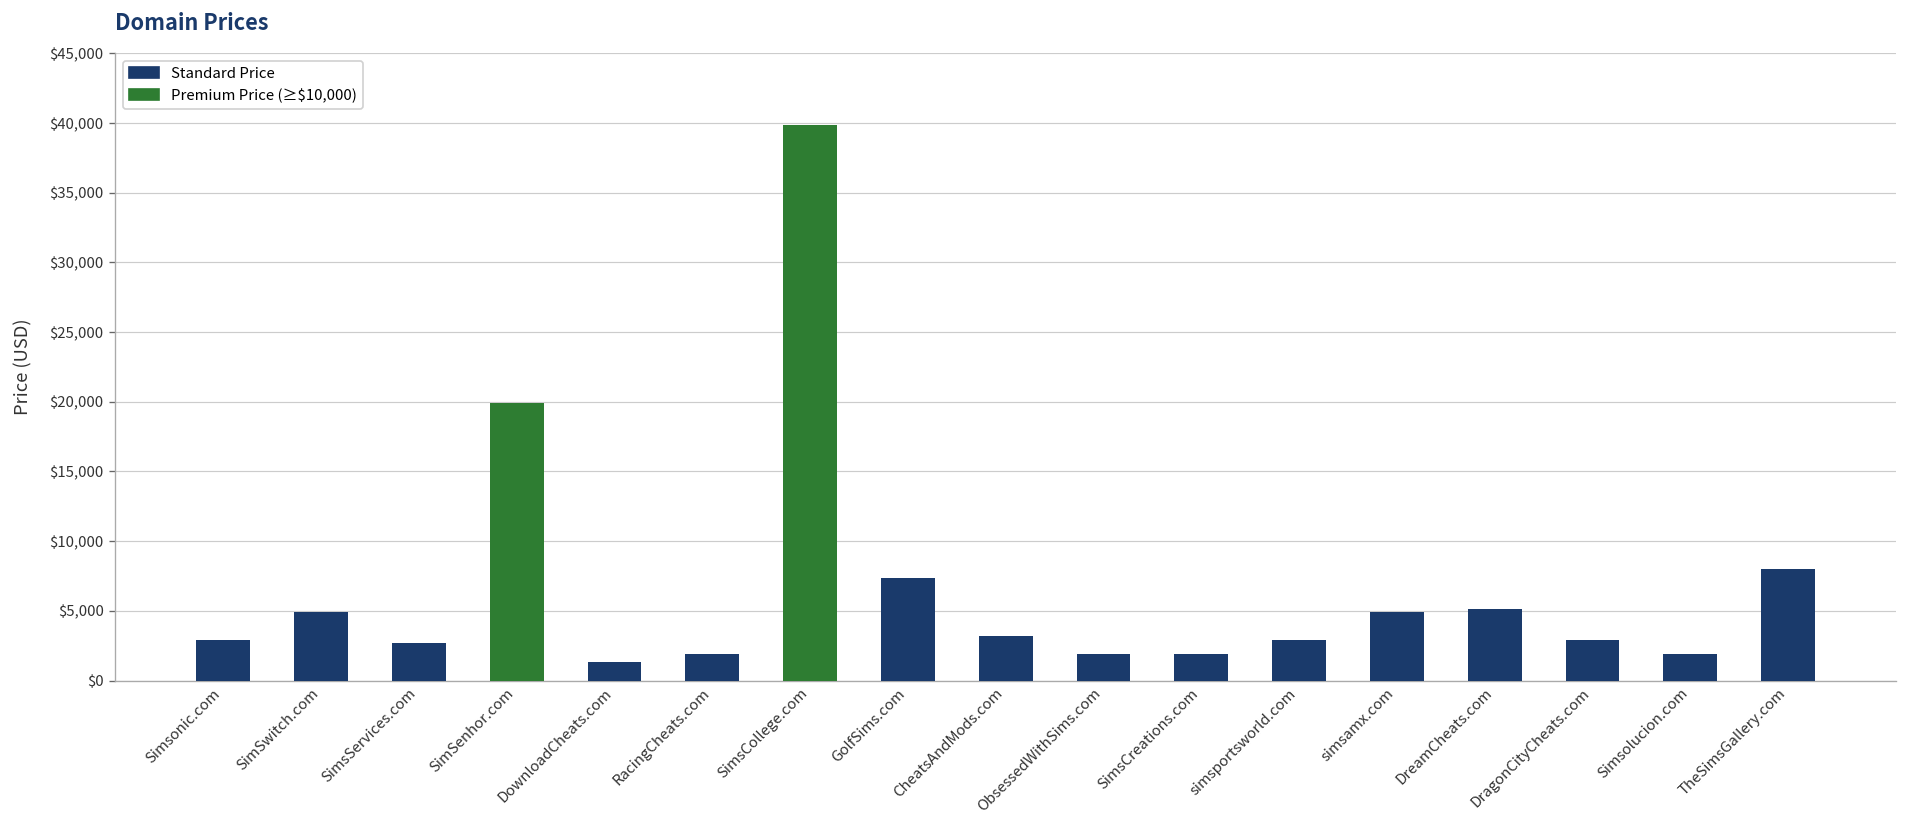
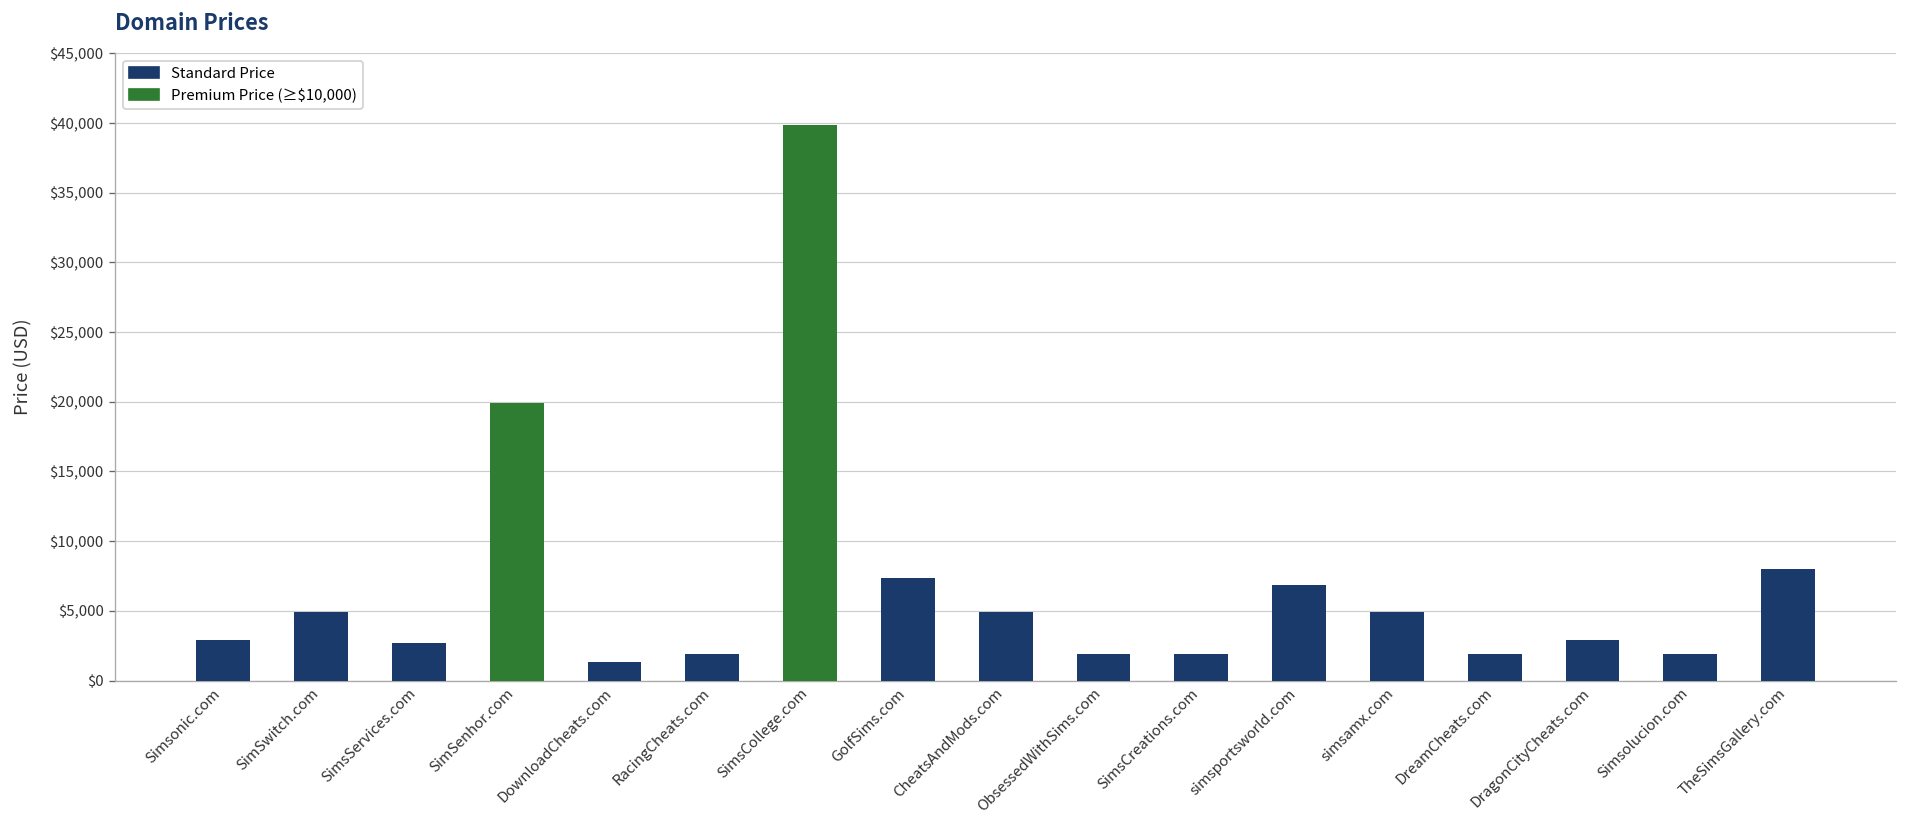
  {
    "Simsonic.com": "$2,900",
    "SimSwitch.com": "$4,900",
    "SimsServices.com": "$2,700",
    "SimSenhor.com": "$19,900",
    "DownloadCheats.com": "$1,400",
    "RacingCheats.com": "$1,900",
    "SimsCollege.com": "$39,900",
    "GolfSims.com": "$7,400",
-   "CheatsAndMods.com": "$3,200",
+   "CheatsAndMods.com": "$4,900",
    "ObsessedWithSims.com": "$1,900",
    "SimsCreations.com": "$1,900",
-   "simsportsworld.com": "$2,900",
+   "simsportsworld.com": "$6,800",
    "simsamx.com": "$4,900",
-   "DreamCheats.com": "$5,100",
+   "DreamCheats.com": "$1,900",
    "DragonCityCheats.com": "$2,900",
    "Simsolucion.com": "$1,900",
    "TheSimsGallery.com": "$8,000"
  }
